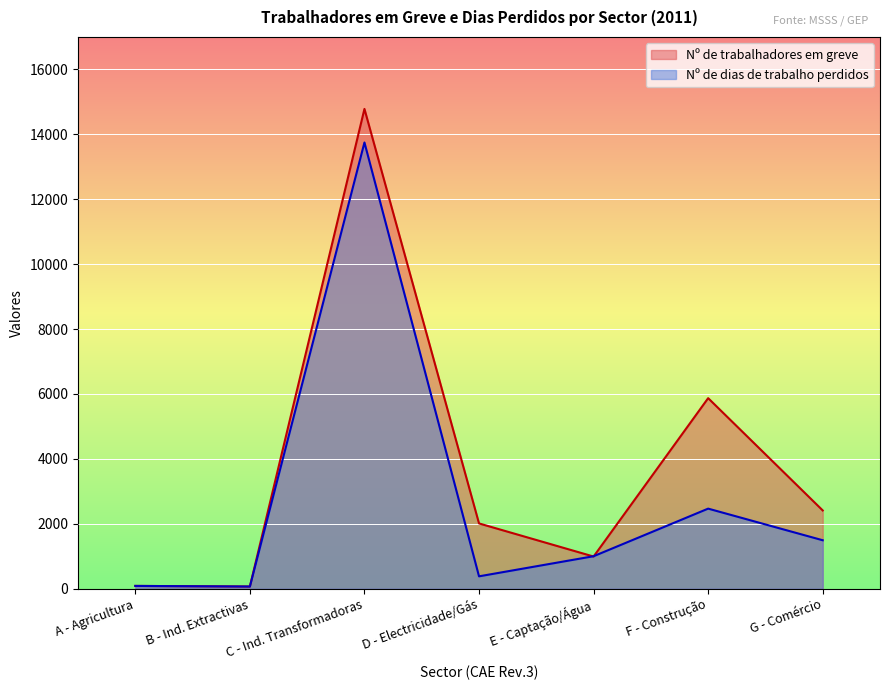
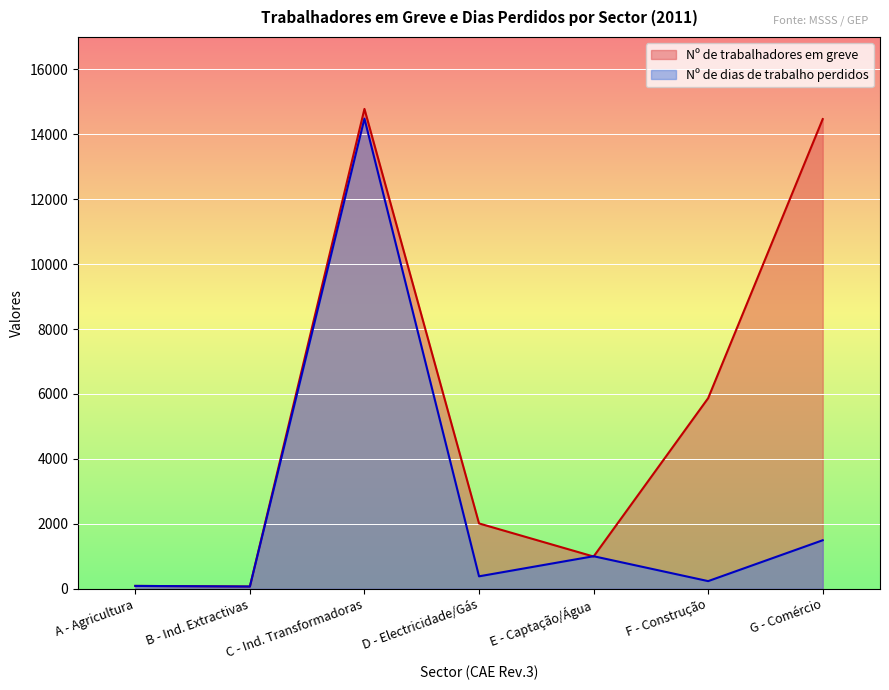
  {
    "Nº de trabalhadores em greve": {
      "C - Ind. Transformadoras": 14800,
      "D - Electricidade/Gás": 2000,
      "F - Construção": 5900,
-     "G - Comércio": 2400
+     "G - Comércio": 14500
    },
    "Nº de dias de trabalho perdidos": {
-     "C - Ind. Transformadoras": 13700,
+     "C - Ind. Transformadoras": 14500,
      "D - Electricidade/Gás": 400,
-     "F - Construção": 2500,
+     "F - Construção": 200,
      "G - Comércio": 1500
    }
  }
